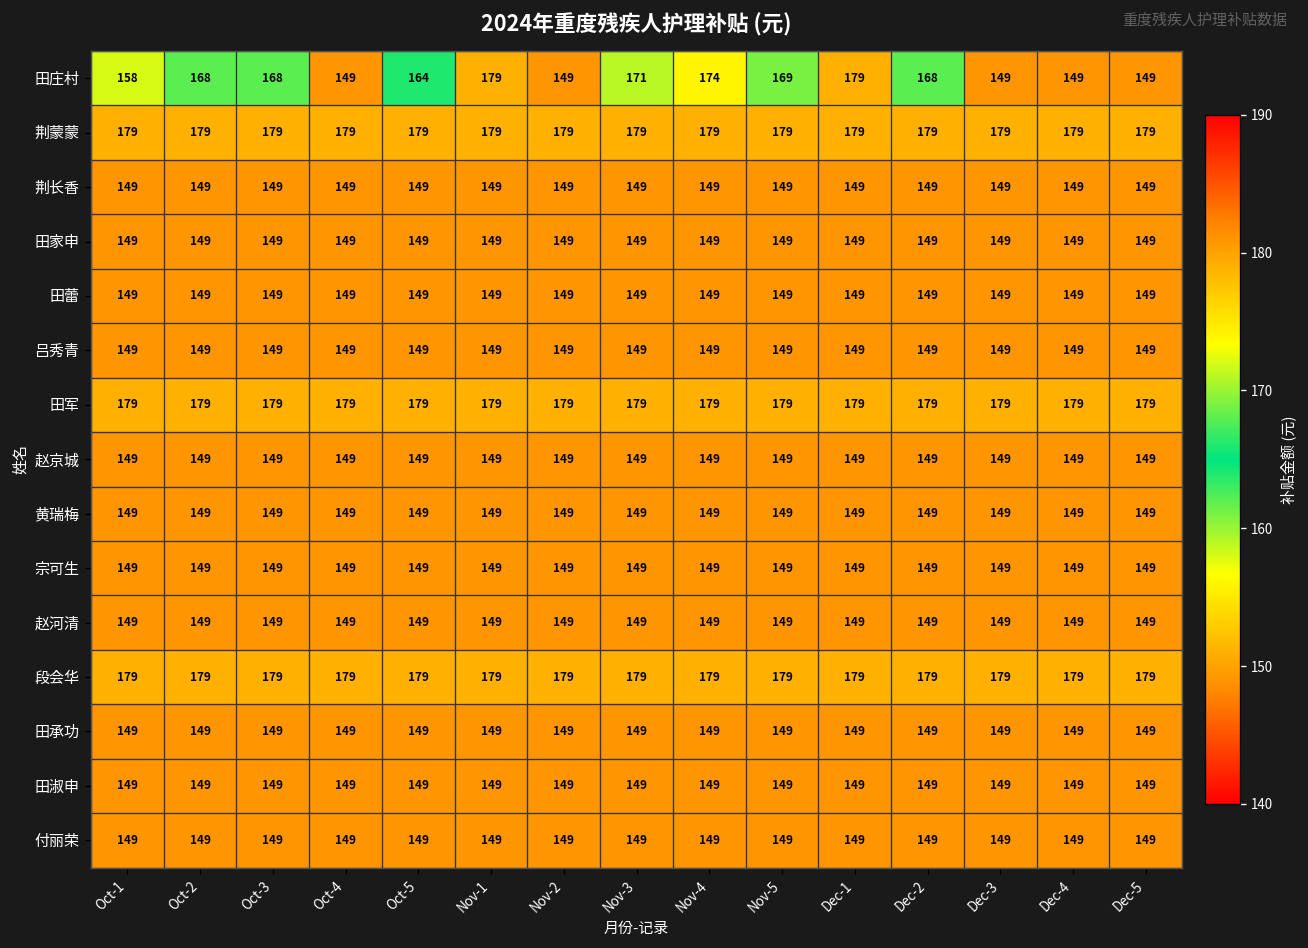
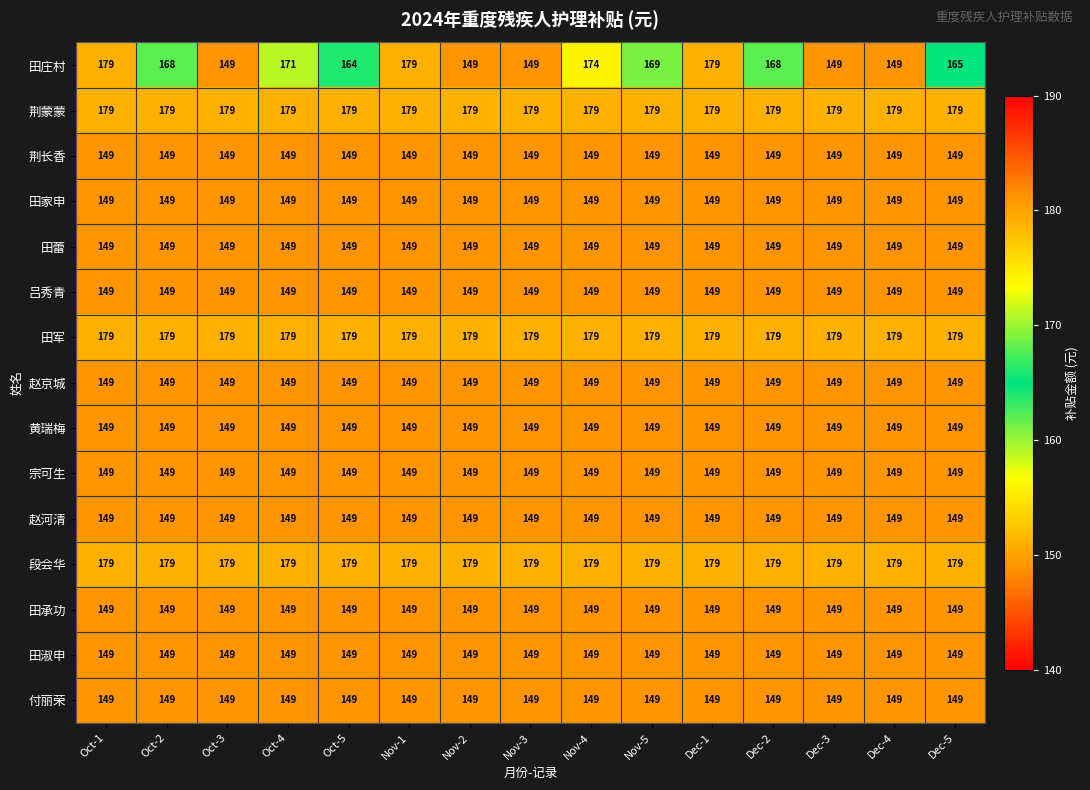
  {
    "田庄村": {
-     "Oct-1": 158,
+     "Oct-1": 179,
      "Oct-2": 168,
-     "Oct-3": 168,
-     "Oct-4": 149,
+     "Oct-3": 149,
+     "Oct-4": 171,
      "Oct-5": 164,
      "Nov-1": 179,
      "Nov-2": 149,
-     "Nov-3": 171,
+     "Nov-3": 149,
      "Nov-4": 174,
      "Nov-5": 169,
      "Dec-1": 179,
      "Dec-2": 168,
      "Dec-3": 149,
      "Dec-4": 149,
-     "Dec-5": 149
+     "Dec-5": 165
    }
  }
